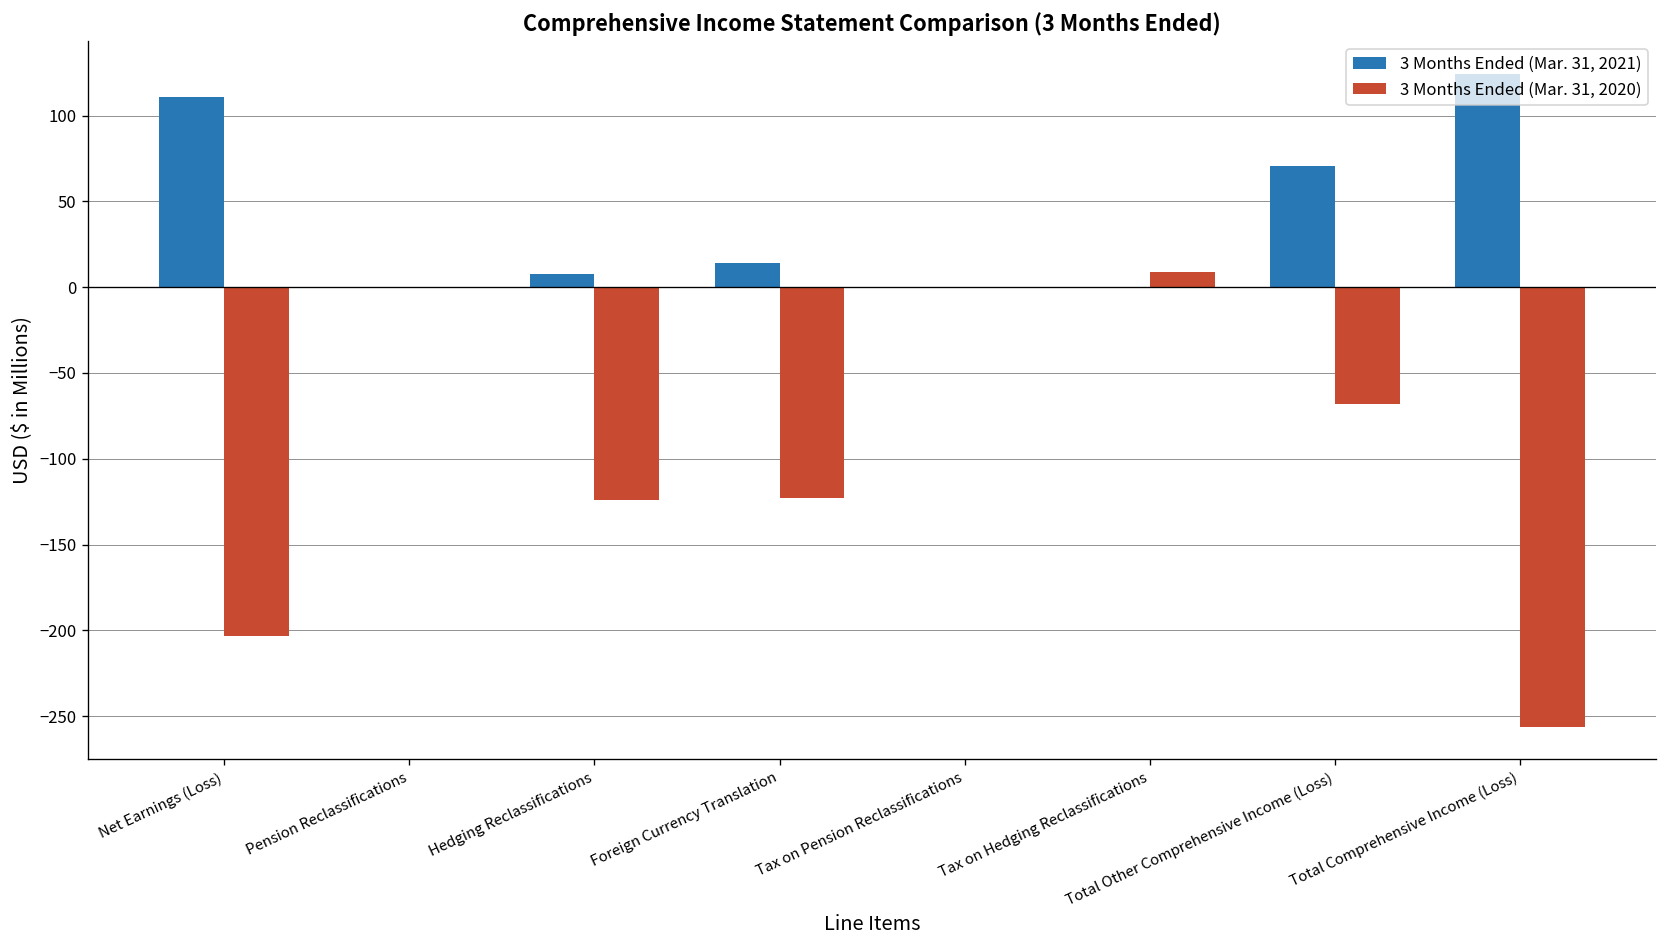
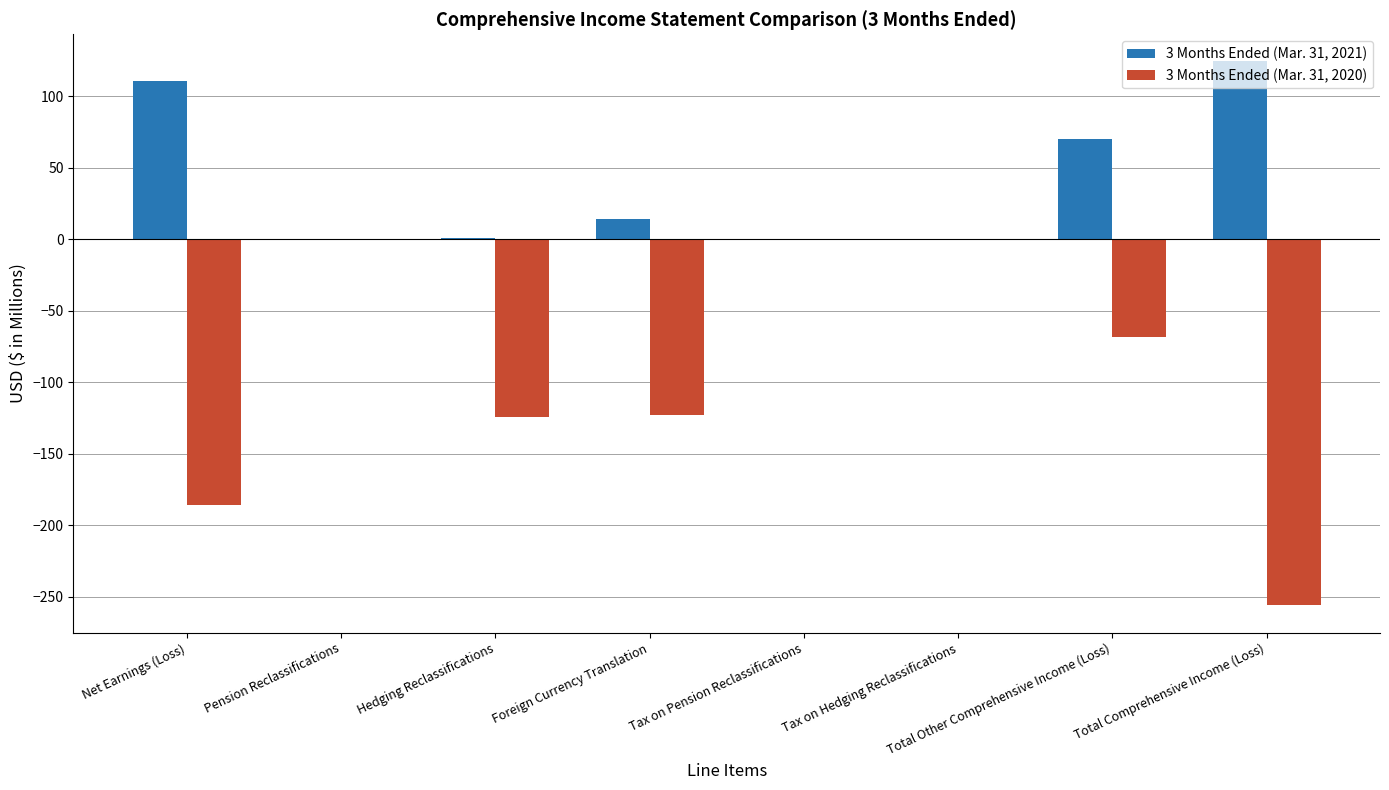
  {
    "3 Months Ended (Mar. 31, 2021)": {
      "Net Earnings (Loss)": 111,
-     "Hedging Reclassifications": 8,
+     "Hedging Reclassifications": 1,
      "Foreign Currency Translation": 14,
      "Total Other Comprehensive Income (Loss)": 71
    },
    "3 Months Ended (Mar. 31, 2020)": {
-     "Net Earnings (Loss)": -203,
+     "Net Earnings (Loss)": -186,
      "Hedging Reclassifications": -124,
      "Foreign Currency Translation": -123,
-     "Tax on Hedging Reclassifications": 9,
+     "Tax on Hedging Reclassifications": 0,
      "Total Other Comprehensive Income (Loss)": -68,
      "Total Comprehensive Income (Loss)": -256
    }
  }
